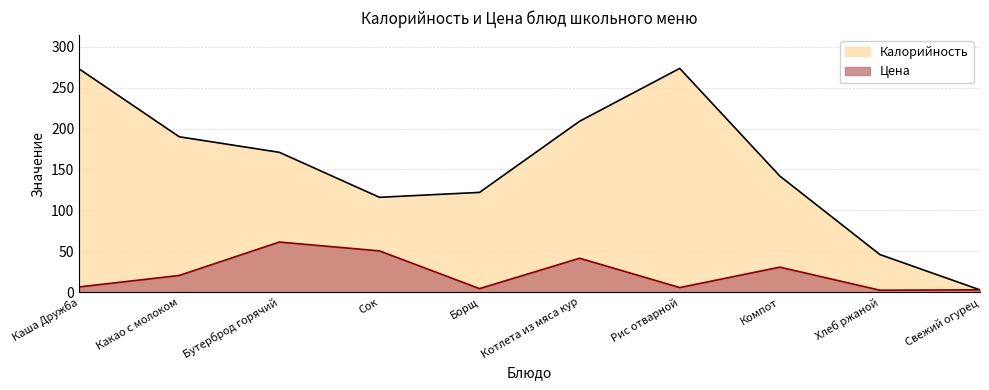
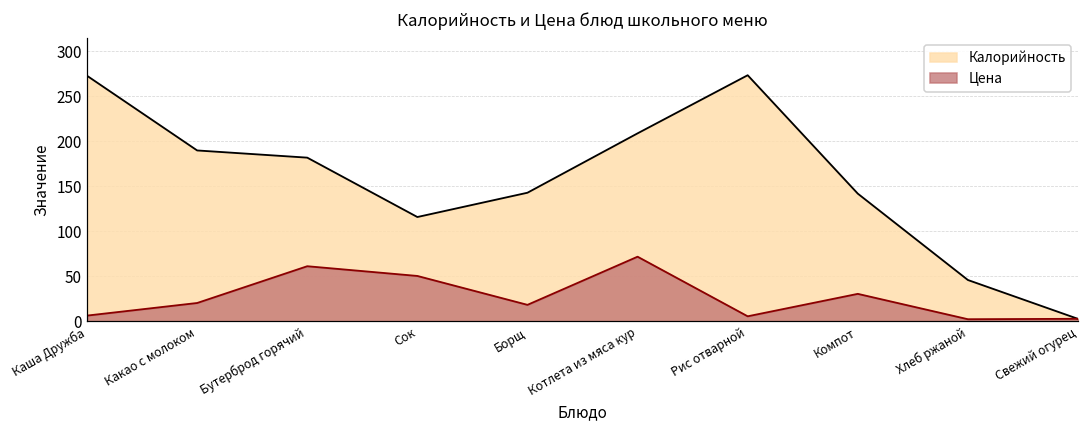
  {
    "Калорийность": {
      "Каша Дружба": 270,
      "Какао с молоком": 190,
-     "Бутерброд горячий": 170,
+     "Бутерброд горячий": 180,
      "Сок": 120,
-     "Борщ": 120,
+     "Борщ": 140,
      "Котлета из мяса кур": 210,
      "Рис отварной": 270,
      "Компот": 140,
      "Хлеб ржаной": 50
    },
    "Цена": {
      "Каша Дружба": 10,
      "Какао с молоком": 20,
      "Бутерброд горячий": 60,
      "Сок": 50,
-     "Борщ": 0,
-     "Котлета из мяса кур": 40,
+     "Борщ": 20,
+     "Котлета из мяса кур": 70,
      "Рис отварной": 10,
      "Компот": 30,
      "Хлеб ржаной": 0
    }
  }
